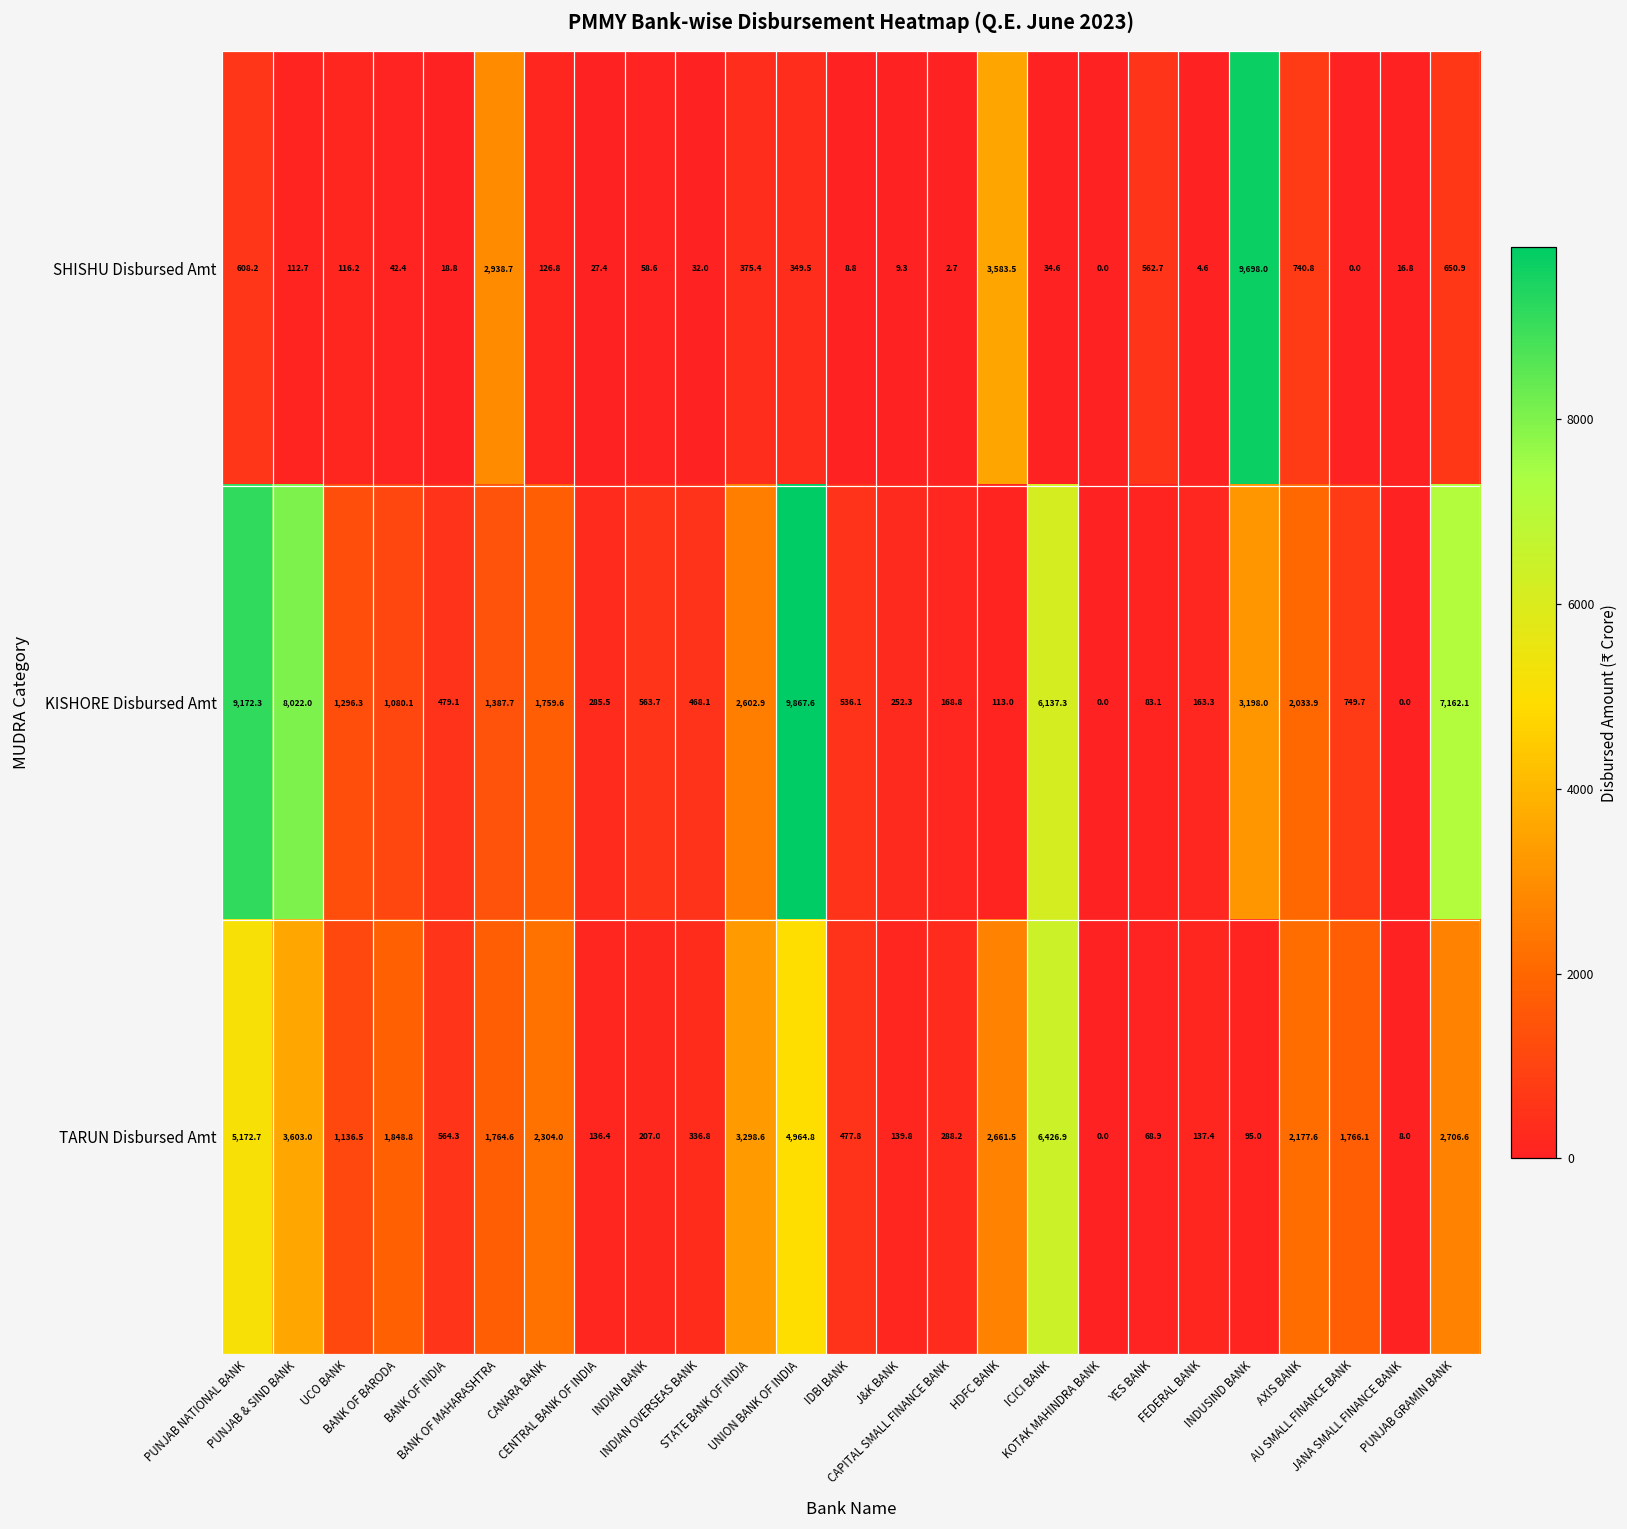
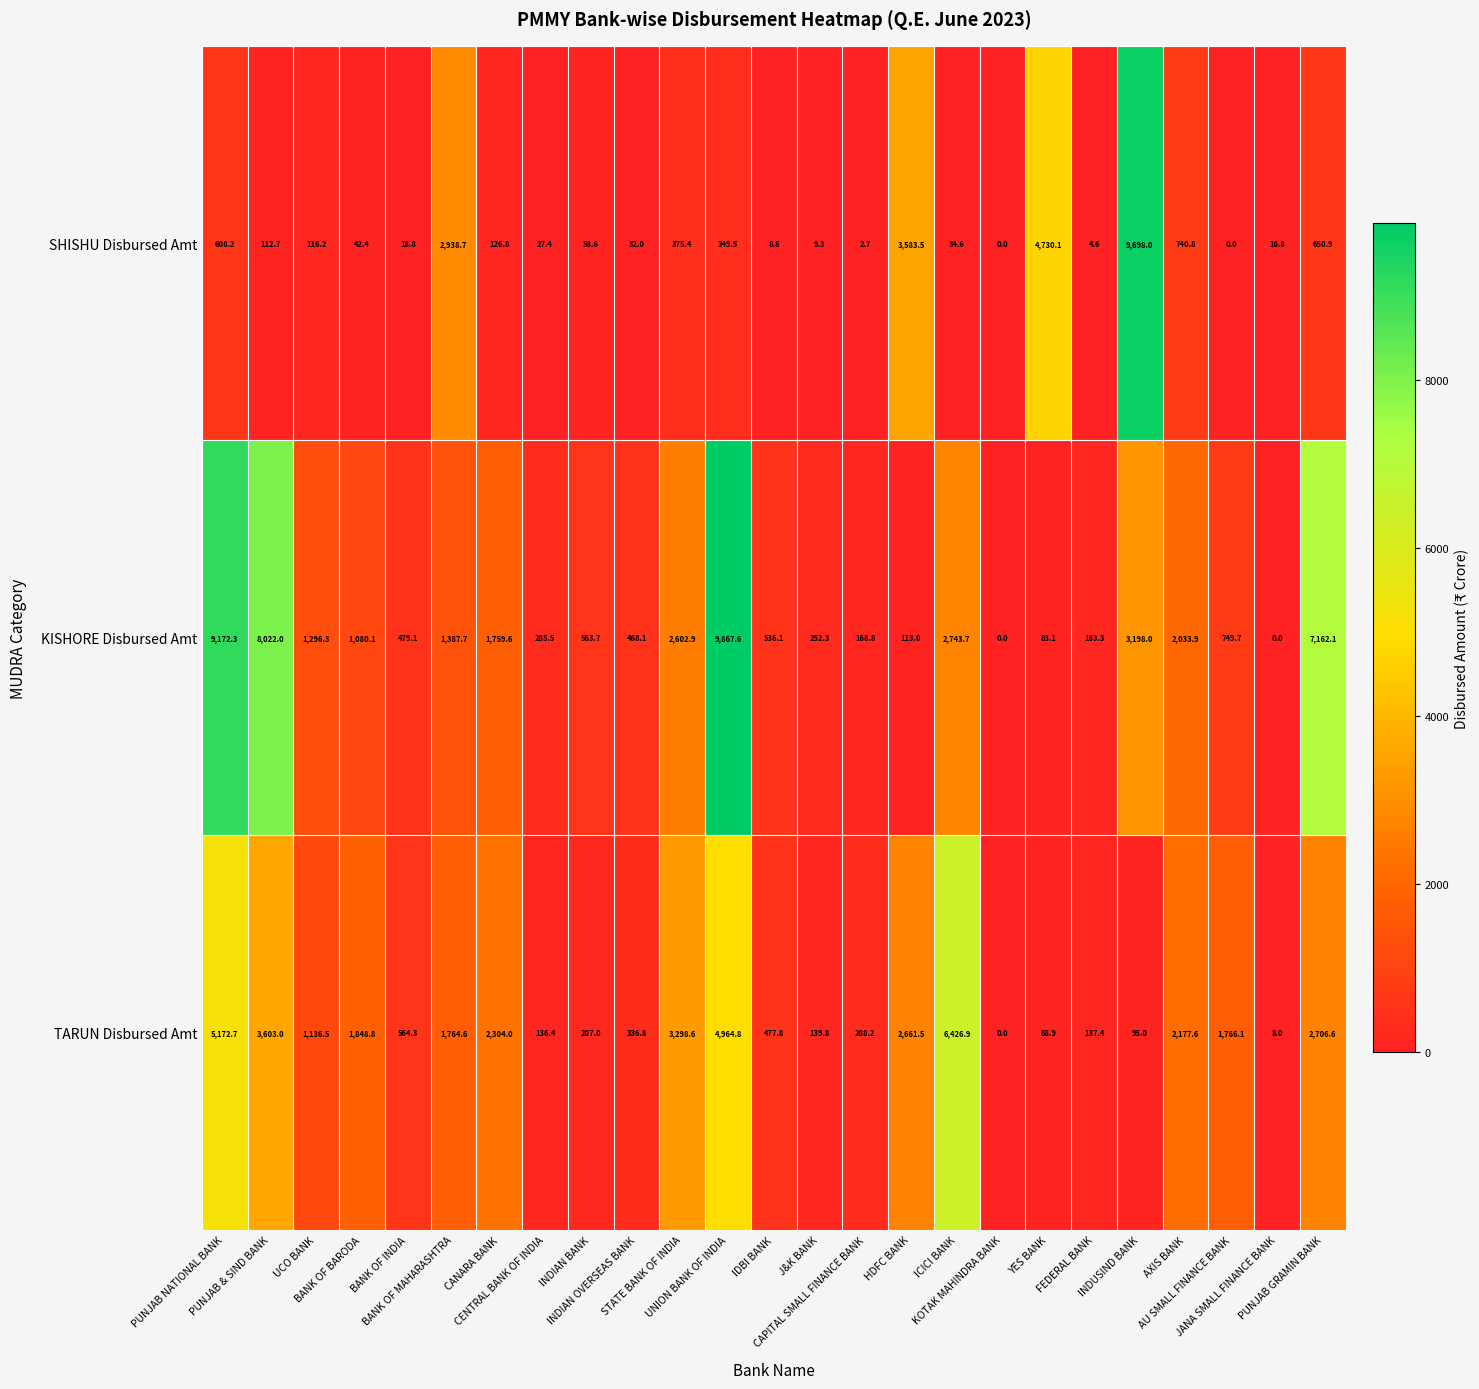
  {
    "SHISHU Disbursed Amt": {
      "PUNJAB NATIONAL BANK": "608.2",
      "PUNJAB & SIND BANK": "112.7",
      "UCO BANK": "116.2",
      "BANK OF BARODA": "42.4",
      "BANK OF INDIA": "18.8",
      "BANK OF MAHARASHTRA": "2,938.7",
      "CANARA BANK": "126.8",
      "CENTRAL BANK OF INDIA": "27.4",
      "INDIAN BANK": "58.6",
      "INDIAN OVERSEAS BANK": "32.0",
      "STATE BANK OF INDIA": "375.4",
      "UNION BANK OF INDIA": "349.5",
      "IDBI BANK": "8.8",
      "J&K BANK": "9.3",
      "CAPITAL SMALL FINANCE BANK": "2.7",
      "HDFC BANK": "3,583.5",
      "ICICI BANK": "34.6",
      "KOTAK MAHINDRA BANK": "0.0",
-     "YES BANK": "562.7",
+     "YES BANK": "4,730.1",
      "FEDERAL BANK": "4.6",
      "INDUSIND BANK": "9,698.0",
      "AXIS BANK": "740.8",
      "AU SMALL FINANCE BANK": "0.0",
      "JANA SMALL FINANCE BANK": "16.8",
      "PUNJAB GRAMIN BANK": "650.9"
    },
    "KISHORE Disbursed Amt": {
      "PUNJAB NATIONAL BANK": "9,172.3",
      "PUNJAB & SIND BANK": "8,022.0",
      "UCO BANK": "1,296.3",
      "BANK OF BARODA": "1,080.1",
      "BANK OF INDIA": "479.1",
      "BANK OF MAHARASHTRA": "1,387.7",
      "CANARA BANK": "1,759.6",
      "CENTRAL BANK OF INDIA": "285.5",
      "INDIAN BANK": "563.7",
      "INDIAN OVERSEAS BANK": "468.1",
      "STATE BANK OF INDIA": "2,602.9",
      "UNION BANK OF INDIA": "9,867.6",
      "IDBI BANK": "536.1",
      "J&K BANK": "252.3",
      "CAPITAL SMALL FINANCE BANK": "168.8",
      "HDFC BANK": "113.0",
-     "ICICI BANK": "6,137.3",
+     "ICICI BANK": "2,743.7",
      "KOTAK MAHINDRA BANK": "0.0",
      "YES BANK": "83.1",
      "FEDERAL BANK": "163.3",
      "INDUSIND BANK": "3,198.0",
      "AXIS BANK": "2,033.9",
      "AU SMALL FINANCE BANK": "749.7",
      "JANA SMALL FINANCE BANK": "0.0",
      "PUNJAB GRAMIN BANK": "7,162.1"
    },
    "TARUN Disbursed Amt": {
      "PUNJAB NATIONAL BANK": "5,172.7",
      "PUNJAB & SIND BANK": "3,603.0",
      "UCO BANK": "1,136.5",
      "BANK OF BARODA": "1,848.8",
      "BANK OF INDIA": "564.3",
      "BANK OF MAHARASHTRA": "1,764.6",
      "CANARA BANK": "2,304.0",
      "CENTRAL BANK OF INDIA": "136.4",
      "INDIAN BANK": "207.0",
      "INDIAN OVERSEAS BANK": "336.8",
      "STATE BANK OF INDIA": "3,298.6",
      "UNION BANK OF INDIA": "4,964.8",
      "IDBI BANK": "477.8",
      "J&K BANK": "139.8",
      "CAPITAL SMALL FINANCE BANK": "288.2",
      "HDFC BANK": "2,661.5",
      "ICICI BANK": "6,426.9",
      "KOTAK MAHINDRA BANK": "0.0",
      "YES BANK": "68.9",
      "FEDERAL BANK": "137.4",
      "INDUSIND BANK": "95.0",
      "AXIS BANK": "2,177.6",
      "AU SMALL FINANCE BANK": "1,766.1",
      "JANA SMALL FINANCE BANK": "8.0",
      "PUNJAB GRAMIN BANK": "2,706.6"
    }
  }
